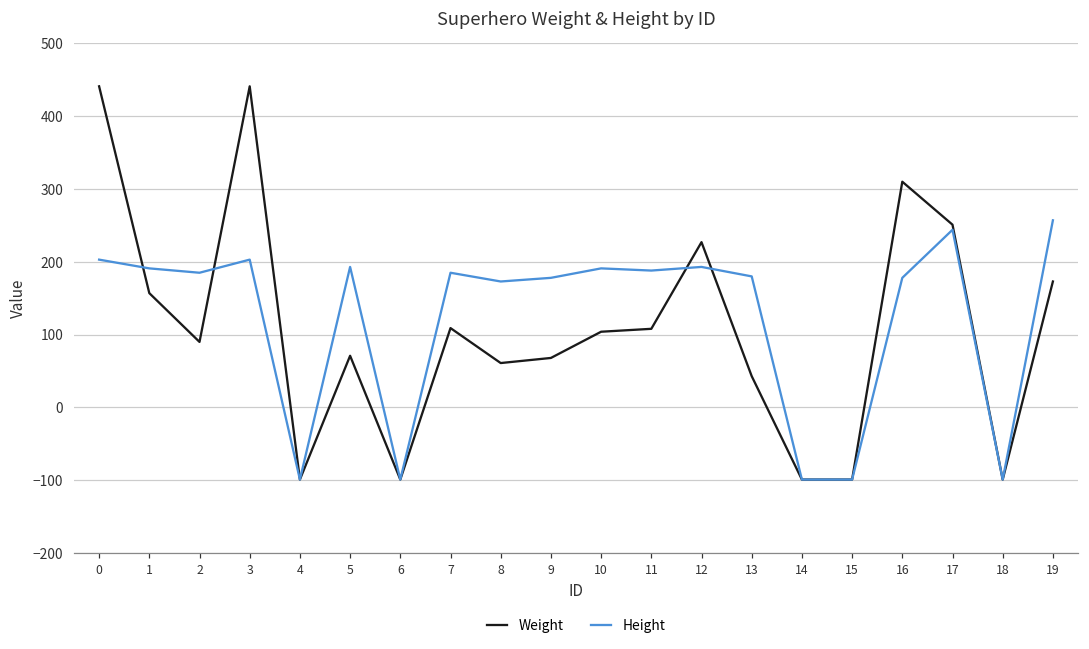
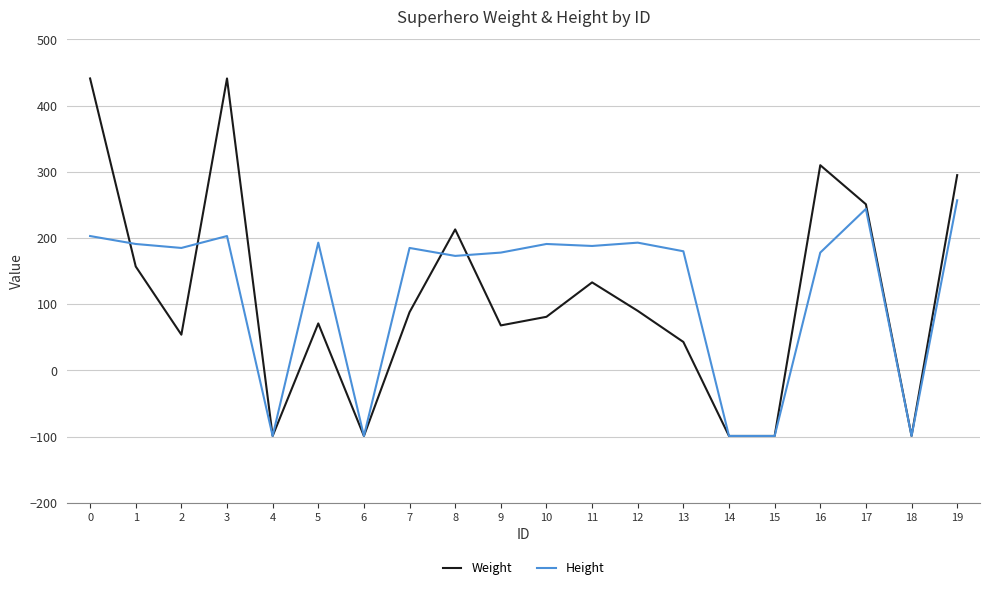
  {
    "Weight": {
      "0": 440,
      "1": 160,
-     "2": 90,
+     "2": 50,
      "3": 440,
      "5": 70,
-     "7": 110,
-     "8": 60,
+     "7": 90,
+     "8": 210,
      "9": 70,
-     "10": 100,
-     "11": 110,
-     "12": 230,
+     "10": 80,
+     "11": 130,
+     "12": 90,
      "13": 40,
      "16": 310,
      "17": 250,
-     "19": 170
+     "19": 300
    },
    "Height": {
      "0": 200,
      "1": 190,
      "2": 190,
      "3": 200,
      "5": 190,
      "7": 190,
      "8": 170,
      "9": 180,
      "10": 190,
      "11": 190,
      "12": 190,
      "13": 180,
      "16": 180,
      "17": 240,
      "19": 260
    }
  }
